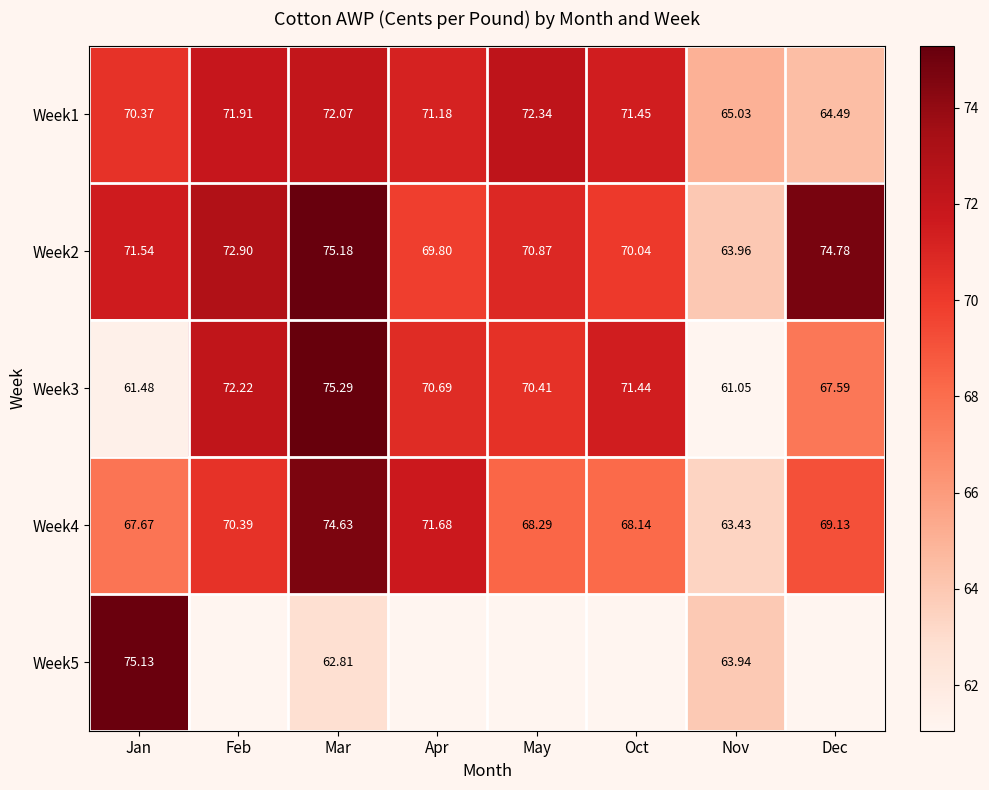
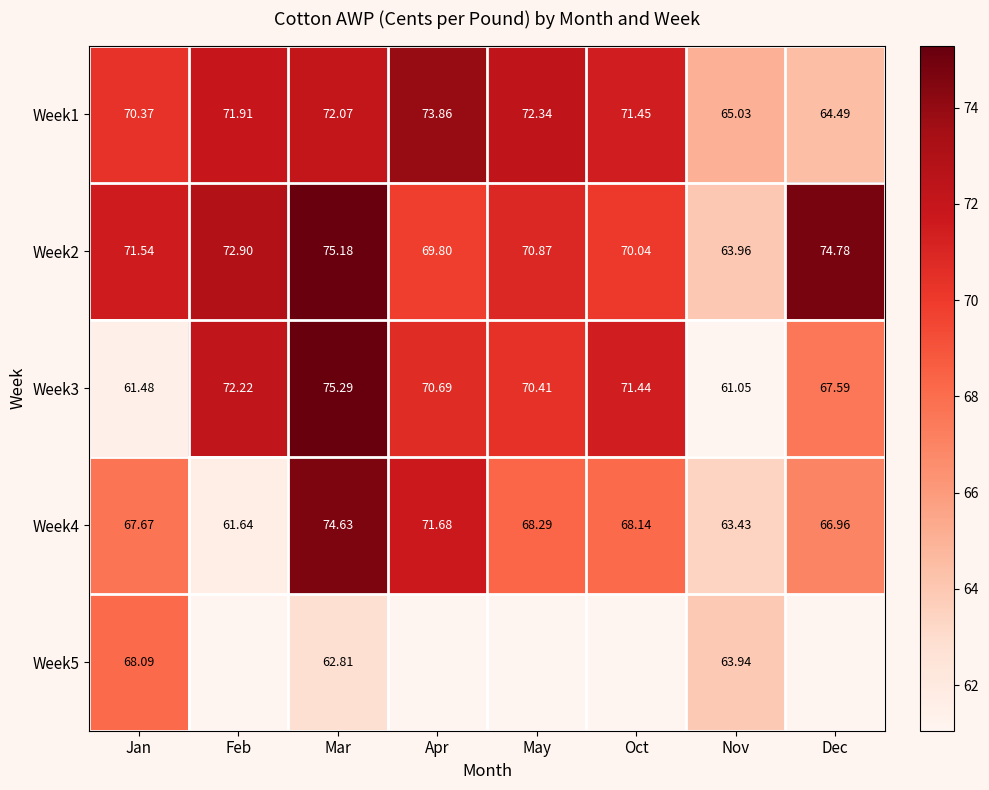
  {
    "Week1": {
      "Jan": 70.37,
      "Feb": 71.91,
      "Mar": 72.07,
-     "Apr": 71.18,
+     "Apr": 73.86,
      "May": 72.34,
      "Oct": 71.45,
      "Nov": 65.03,
      "Dec": 64.49
    },
    "Week2": {
      "Jan": 71.54,
      "Feb": 72.90,
      "Mar": 75.18,
      "Apr": 69.80,
      "May": 70.87,
      "Oct": 70.04,
      "Nov": 63.96,
      "Dec": 74.78
    },
    "Week3": {
      "Jan": 61.48,
      "Feb": 72.22,
      "Mar": 75.29,
      "Apr": 70.69,
      "May": 70.41,
      "Oct": 71.44,
      "Nov": 61.05,
      "Dec": 67.59
    },
    "Week4": {
      "Jan": 67.67,
-     "Feb": 70.39,
+     "Feb": 61.64,
      "Mar": 74.63,
      "Apr": 71.68,
      "May": 68.29,
      "Oct": 68.14,
      "Nov": 63.43,
-     "Dec": 69.13
+     "Dec": 66.96
    },
    "Week5": {
-     "Jan": 75.13,
+     "Jan": 68.09,
      "Mar": 62.81,
      "Nov": 63.94
    }
  }
